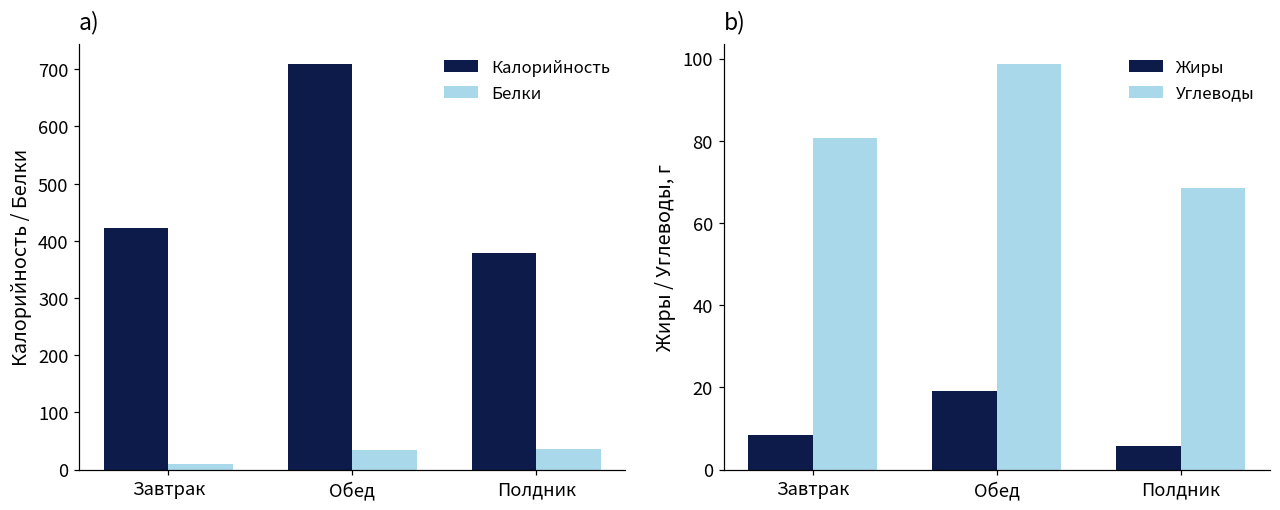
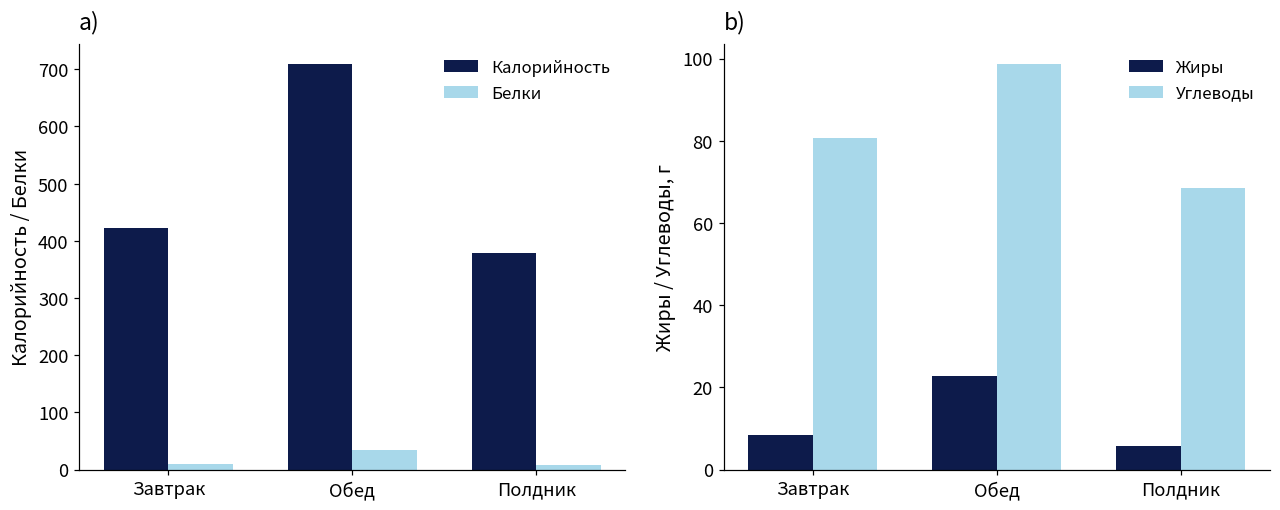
  {
    "a)": {
      "Калорийность": {
        "Завтрак": 420,
        "Обед": 710,
        "Полдник": 380
      },
      "Белки": {
        "Завтрак": 10,
        "Обед": 40,
-       "Полдник": 40
+       "Полдник": 10
      }
    },
    "b)": {
      "Жиры": {
        "Завтрак": 8,
-       "Обед": 19,
+       "Обед": 23,
        "Полдник": 6
      },
      "Углеводы": {
        "Завтрак": 81,
        "Обед": 99,
        "Полдник": 68
      }
    }
  }
